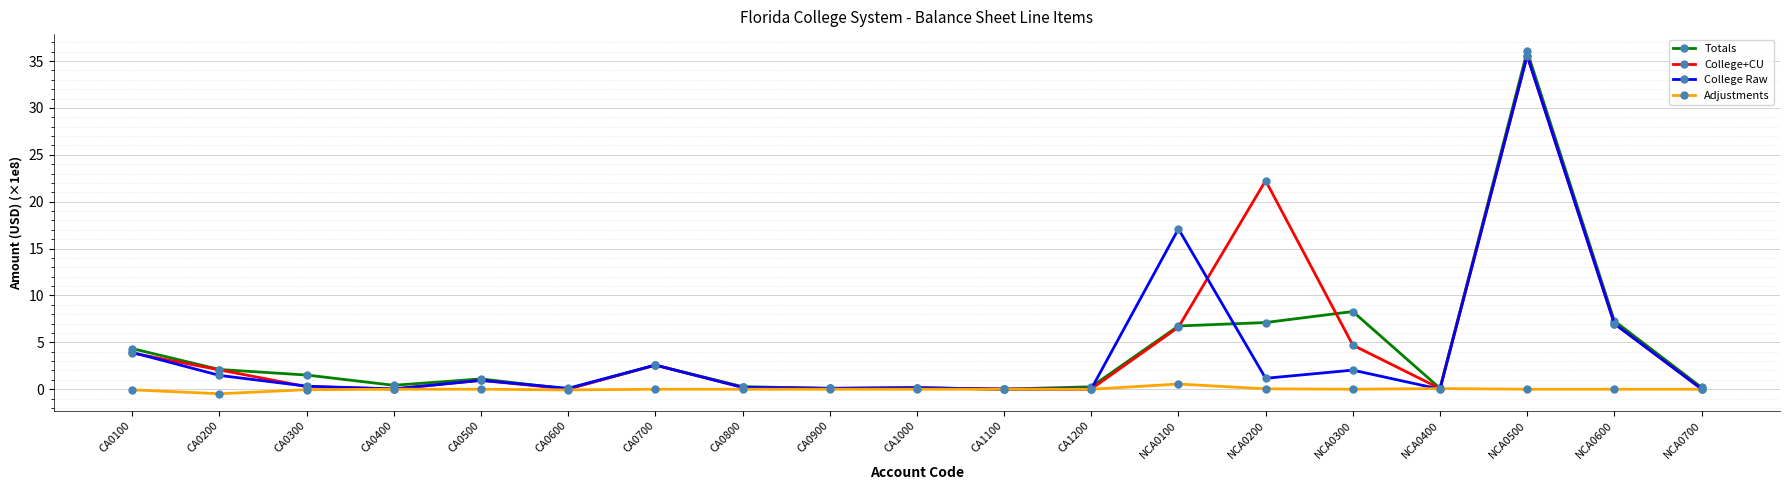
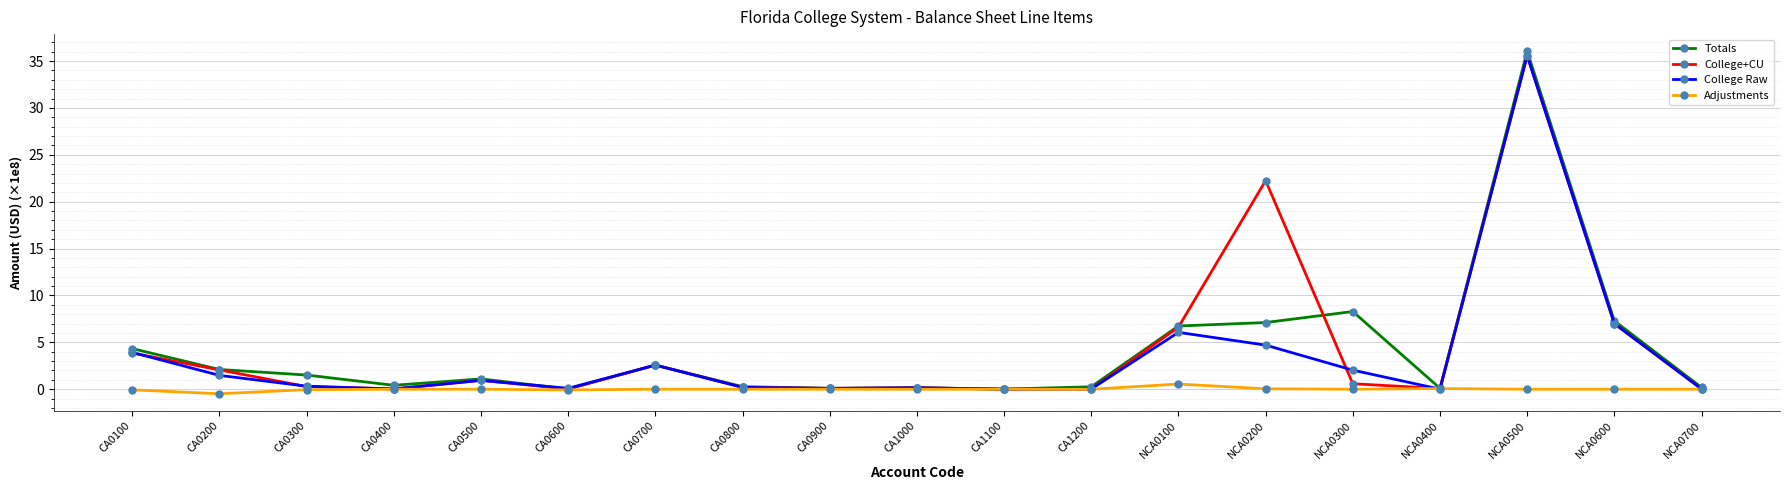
  {
    "Totals": {
      "CA0100": 4,
      "CA0300": 2,
      "CA0400": 0,
      "NCA0200": 7,
      "NCA0300": 8,
      "NCA0500": 36,
      "NCA0600": 7
    },
    "College+CU": {
      "NCA0200": 22,
-     "NCA0300": 5
+     "NCA0300": 1
    },
    "College Raw": {
      "CA0200": 1,
-     "NCA0100": 17,
-     "NCA0200": 1,
+     "NCA0100": 6,
+     "NCA0200": 5,
      "NCA0300": 2
    },
    "Adjustments": {
      "CA0100": 0,
      "CA0200": 0,
      "CA0300": 0,
      "CA0500": 0,
      "CA0700": 0,
      "NCA0100": 1,
      "NCA0200": 0,
      "NCA0300": 0,
      "NCA0500": 0,
      "NCA0600": 0
    }
  }
